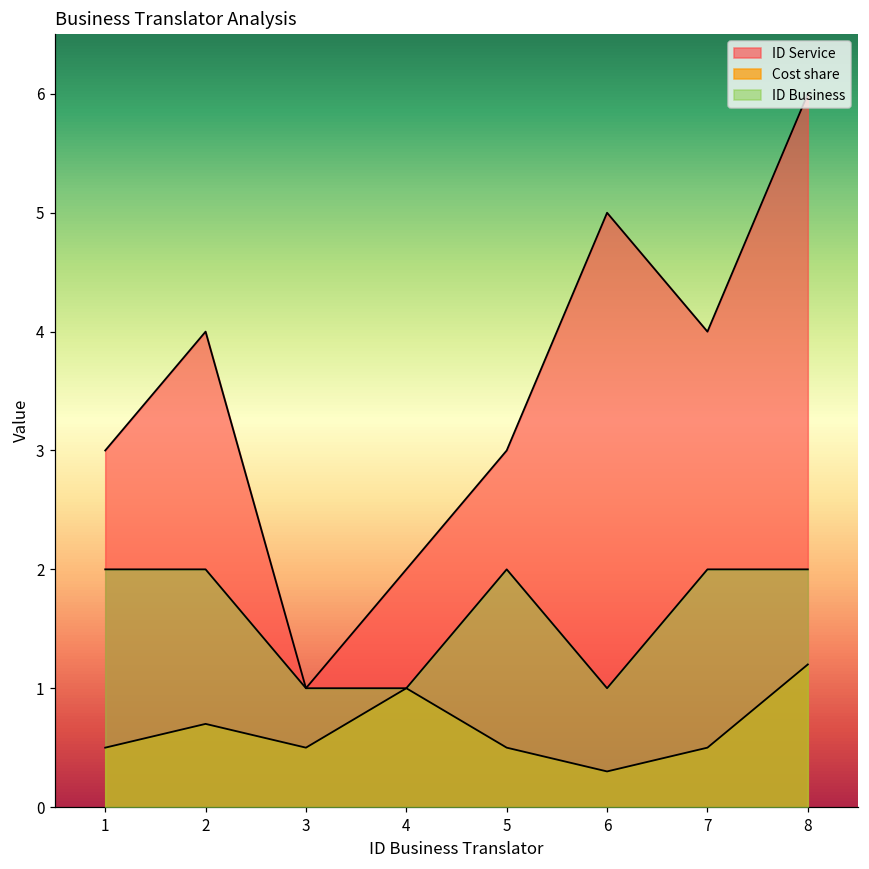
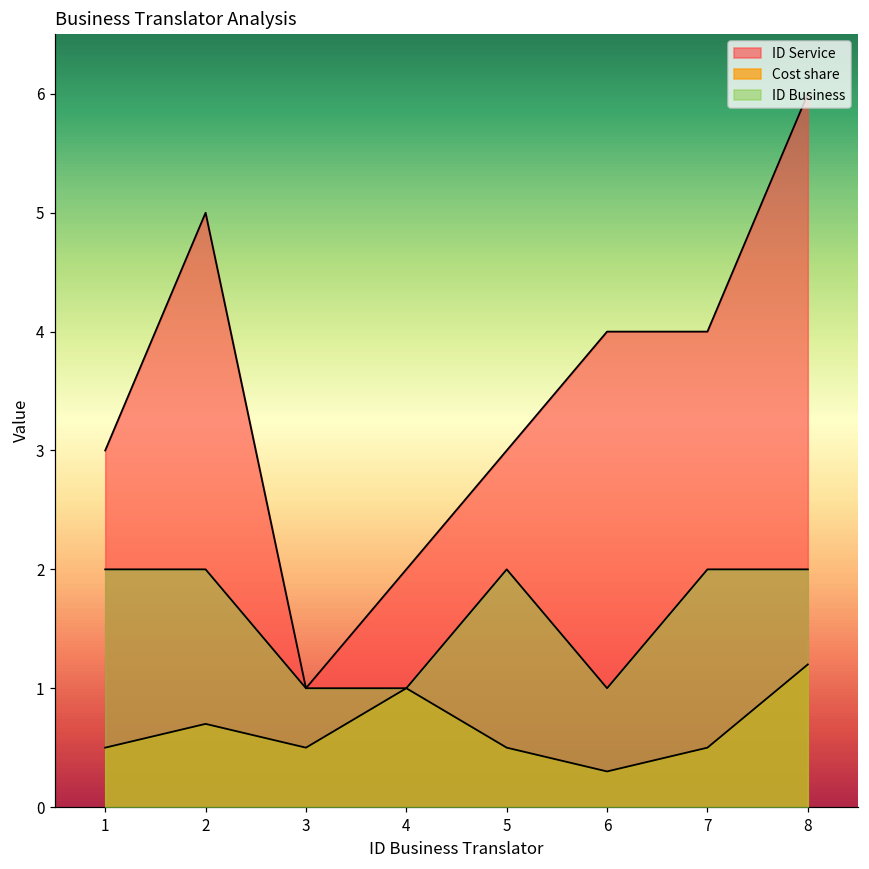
  {
    "ID Service": {
      "1": 3,
-     "2": 4,
+     "2": 5,
      "4": 2,
      "5": 3,
-     "6": 5,
+     "6": 4,
      "7": 4
    },
    "Cost share": {
      "1": 0.50,
      "2": 0.70,
      "3": 0.50,
      "5": 0.50,
      "6": 0.30,
      "7": 0.50,
      "8": 1.20
    },
    "ID Business": {
      "1": 2,
      "2": 2,
      "5": 2,
      "6": 1,
      "7": 2,
      "8": 2
    }
  }
